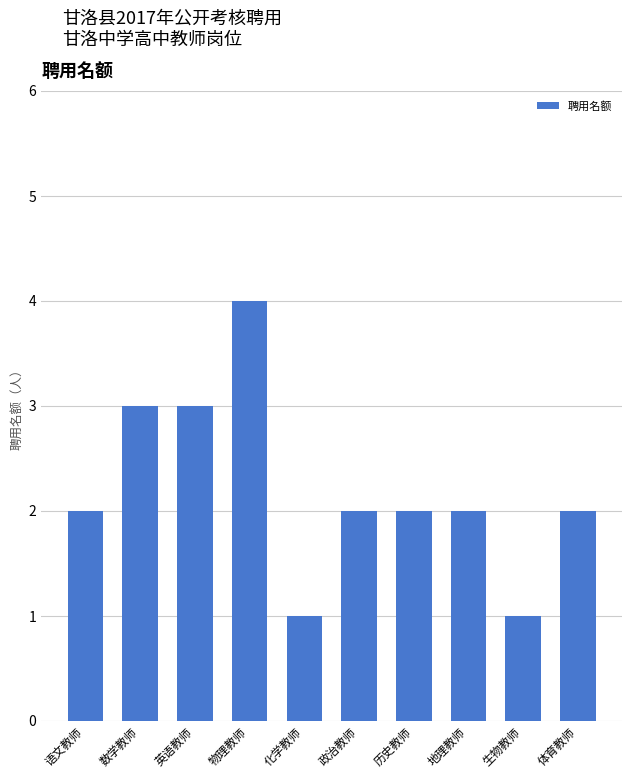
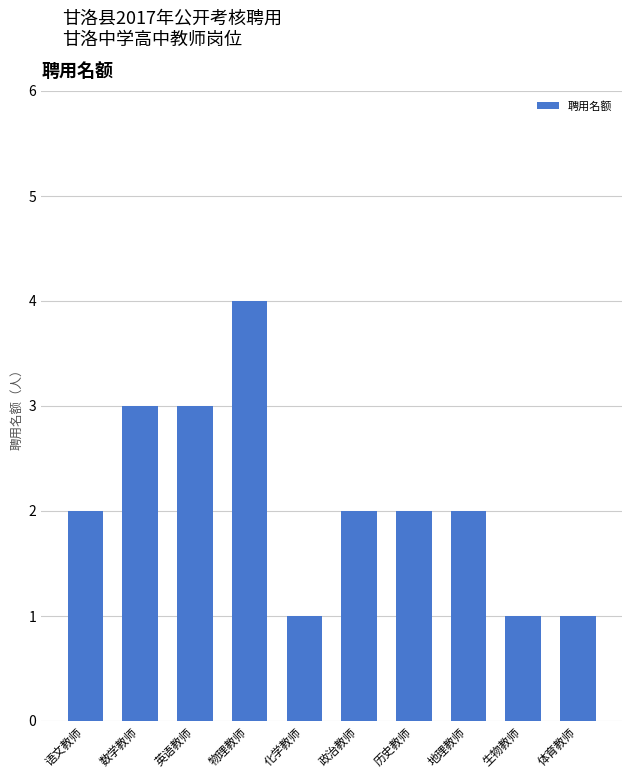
  {
    "语文教师": 2,
    "数学教师": 3,
    "英语教师": 3,
    "物理教师": 4,
    "化学教师": 1,
    "政治教师": 2,
    "历史教师": 2,
    "地理教师": 2,
    "生物教师": 1,
-   "体育教师": 2
+   "体育教师": 1
  }
